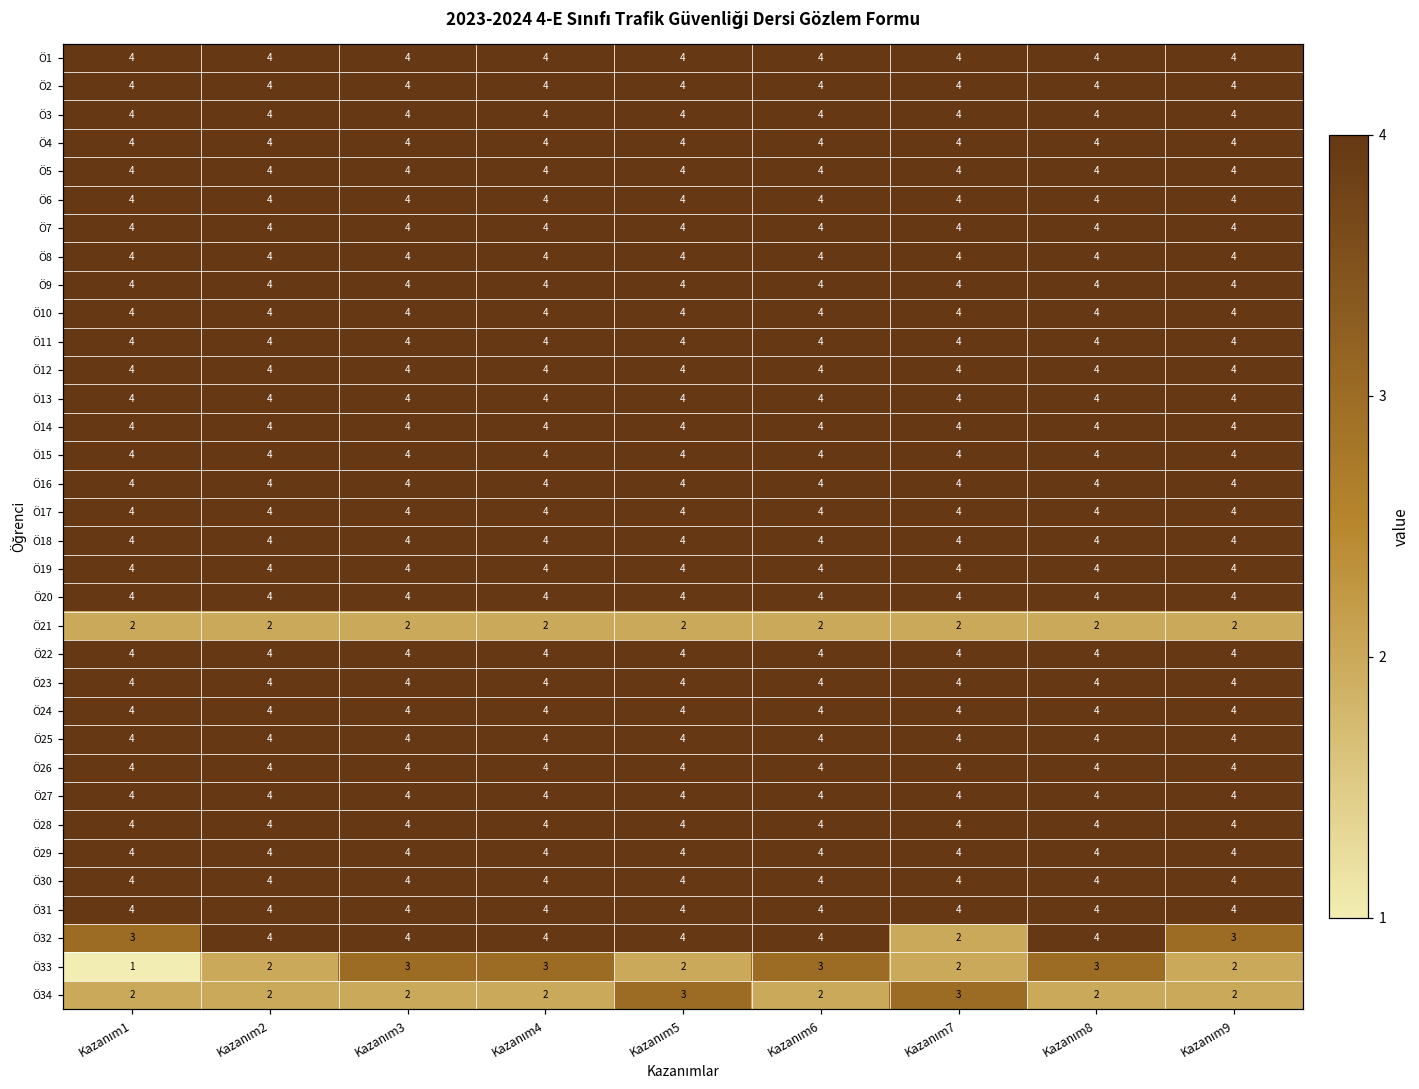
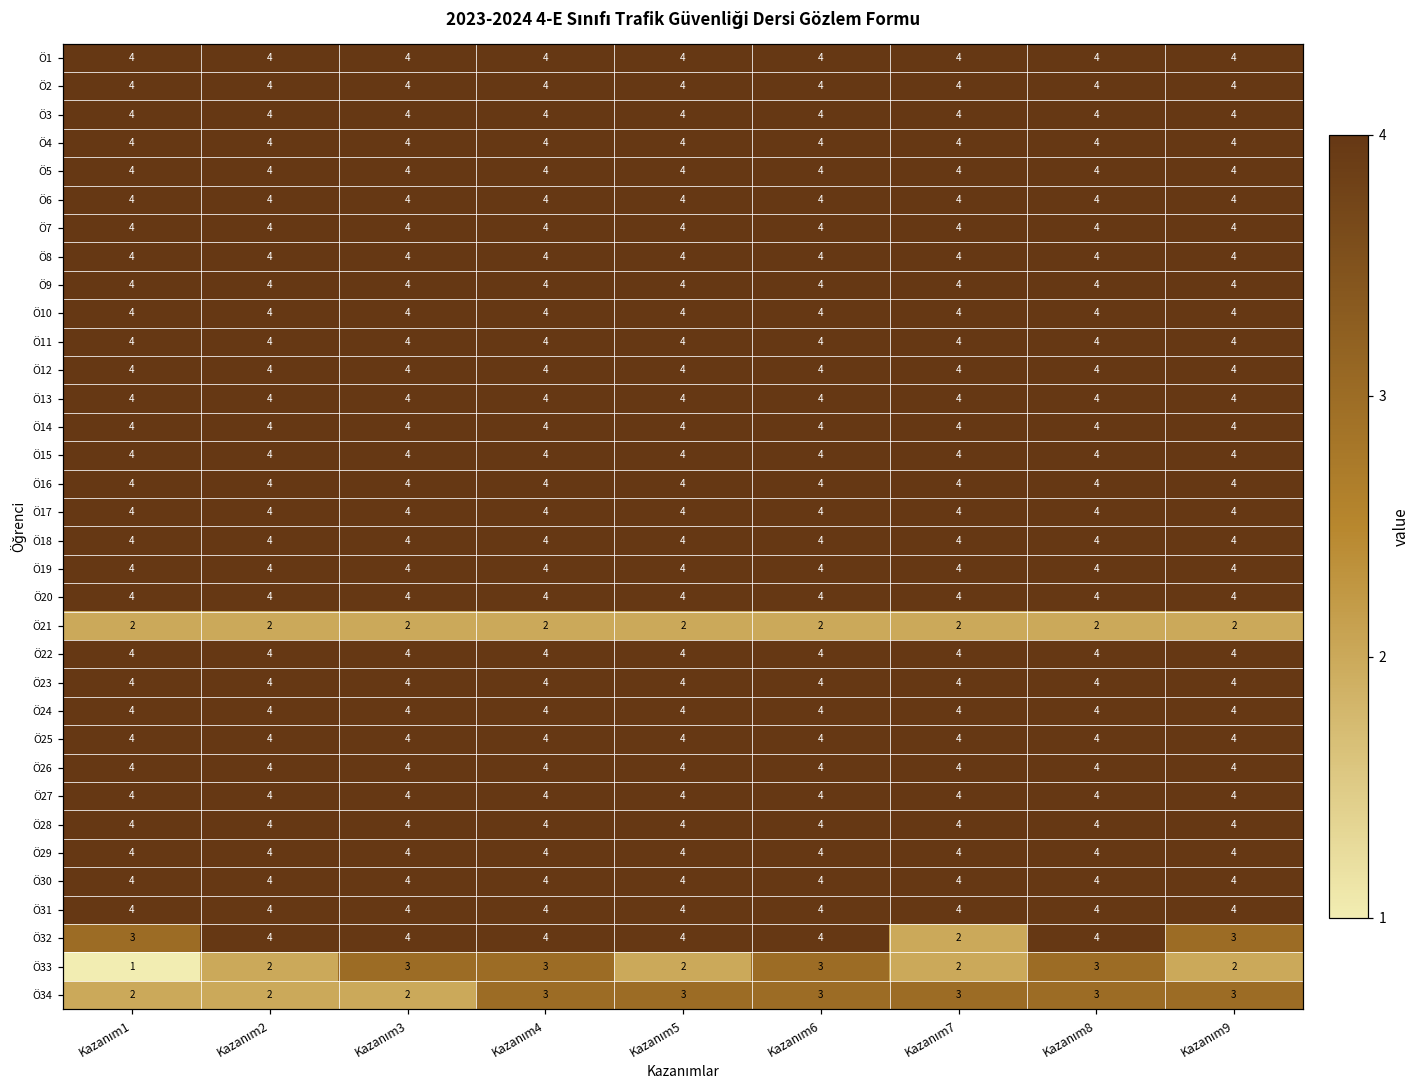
  {
    "Ö34": {
      "Kazanım1": 2,
      "Kazanım2": 2,
      "Kazanım3": 2,
-     "Kazanım4": 2,
+     "Kazanım4": 3,
      "Kazanım5": 3,
-     "Kazanım6": 2,
+     "Kazanım6": 3,
      "Kazanım7": 3,
-     "Kazanım8": 2,
-     "Kazanım9": 2
+     "Kazanım8": 3,
+     "Kazanım9": 3
    }
  }
